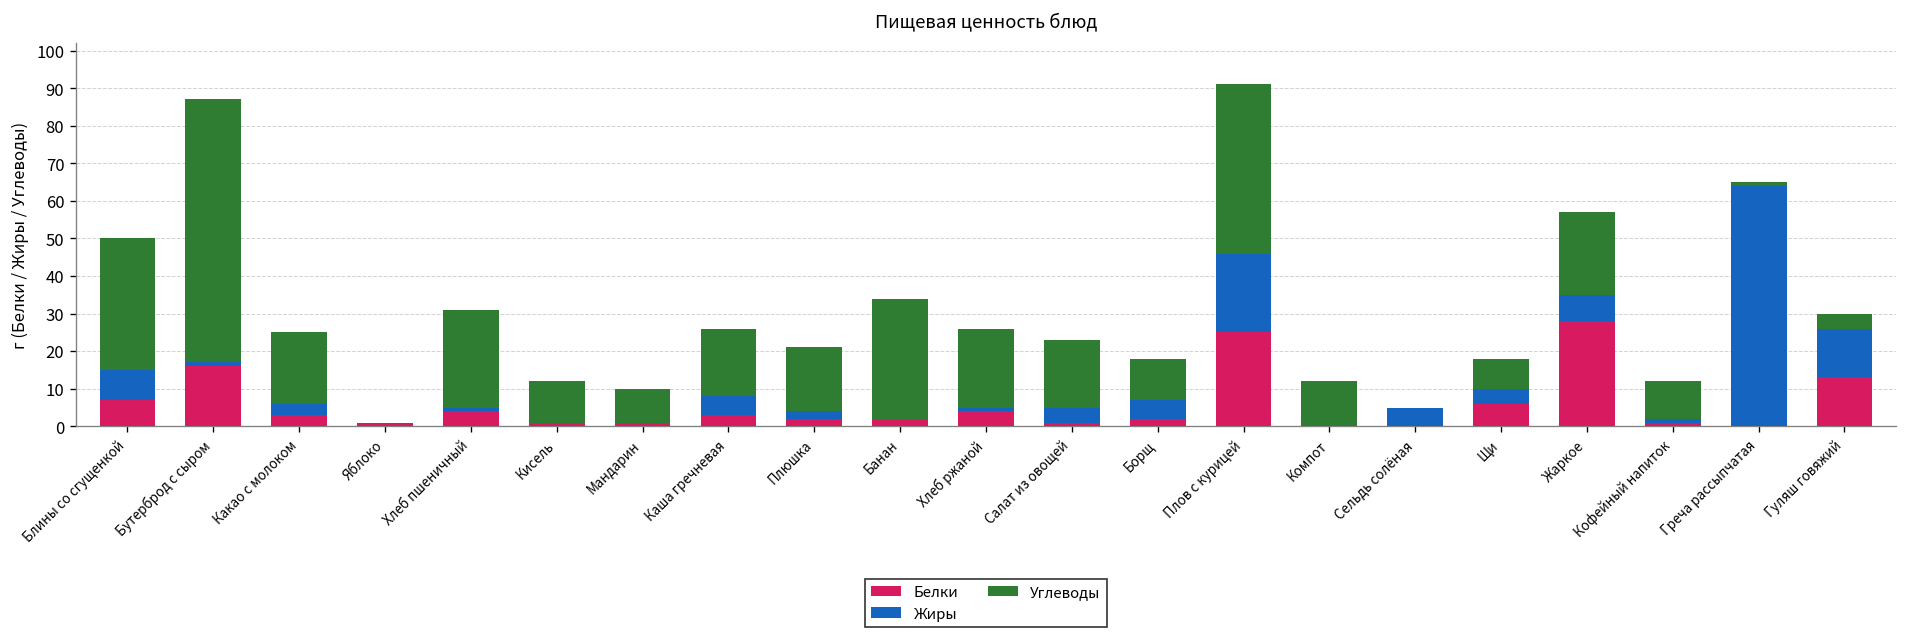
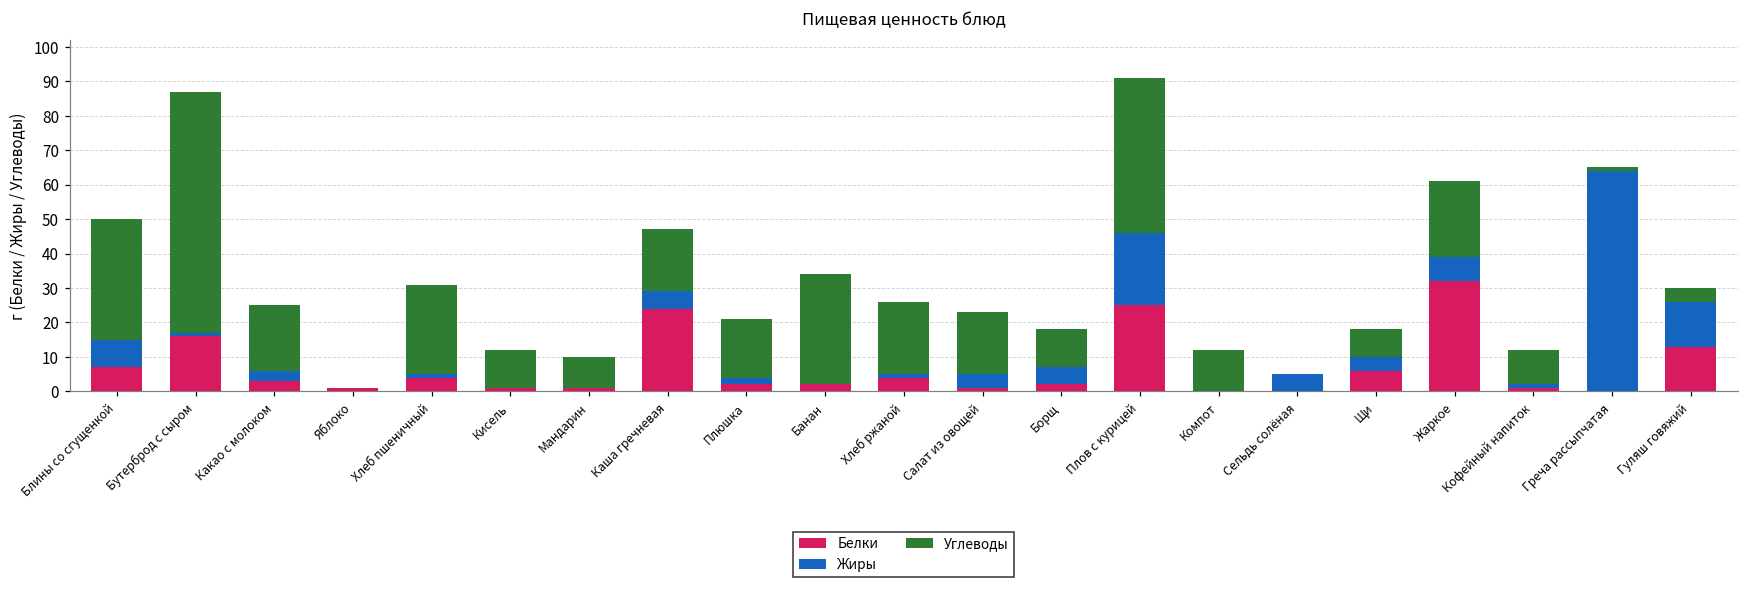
  {
    "Белки": {
      "Блины со сгущенкой": 7,
      "Бутерброд с сыром": 16,
      "Какао с молоком": 3,
      "Яблоко": 1,
      "Хлеб пшеничный": 4,
      "Кисель": 1,
      "Мандарин": 1,
-     "Каша гречневая": 3,
+     "Каша гречневая": 24,
      "Плюшка": 2,
      "Банан": 2,
      "Хлеб ржаной": 4,
      "Салат из овощей": 1,
      "Борщ": 2,
      "Плов с курицей": 25,
      "Компот": 0,
      "Сельдь солёная": 0,
      "Щи": 6,
-     "Жаркое": 28,
+     "Жаркое": 32,
      "Кофейный напиток": 1,
      "Греча рассыпчатая": 0,
      "Гуляш говяжий": 13
    },
    "Жиры": {
      "Блины со сгущенкой": 8,
      "Бутерброд с сыром": 1,
      "Какао с молоком": 3,
      "Яблоко": 0,
      "Хлеб пшеничный": 1,
      "Кисель": 0,
      "Мандарин": 0,
      "Каша гречневая": 5,
      "Плюшка": 2,
      "Банан": 0,
      "Хлеб ржаной": 1,
      "Салат из овощей": 4,
      "Борщ": 5,
      "Плов с курицей": 21,
      "Компот": 0,
      "Сельдь солёная": 5,
      "Щи": 4,
      "Жаркое": 7,
      "Кофейный напиток": 1,
      "Греча рассыпчатая": 64,
      "Гуляш говяжий": 13
    },
    "Углеводы": {
      "Блины со сгущенкой": 35,
      "Бутерброд с сыром": 70,
      "Какао с молоком": 19,
      "Яблоко": 0,
      "Хлеб пшеничный": 26,
      "Кисель": 11,
      "Мандарин": 9,
      "Каша гречневая": 18,
      "Плюшка": 17,
      "Банан": 32,
      "Хлеб ржаной": 21,
      "Салат из овощей": 18,
      "Борщ": 11,
      "Плов с курицей": 45,
      "Компот": 12,
      "Сельдь солёная": 0,
      "Щи": 8,
      "Жаркое": 22,
      "Кофейный напиток": 10,
      "Греча рассыпчатая": 1,
      "Гуляш говяжий": 4
    }
  }
